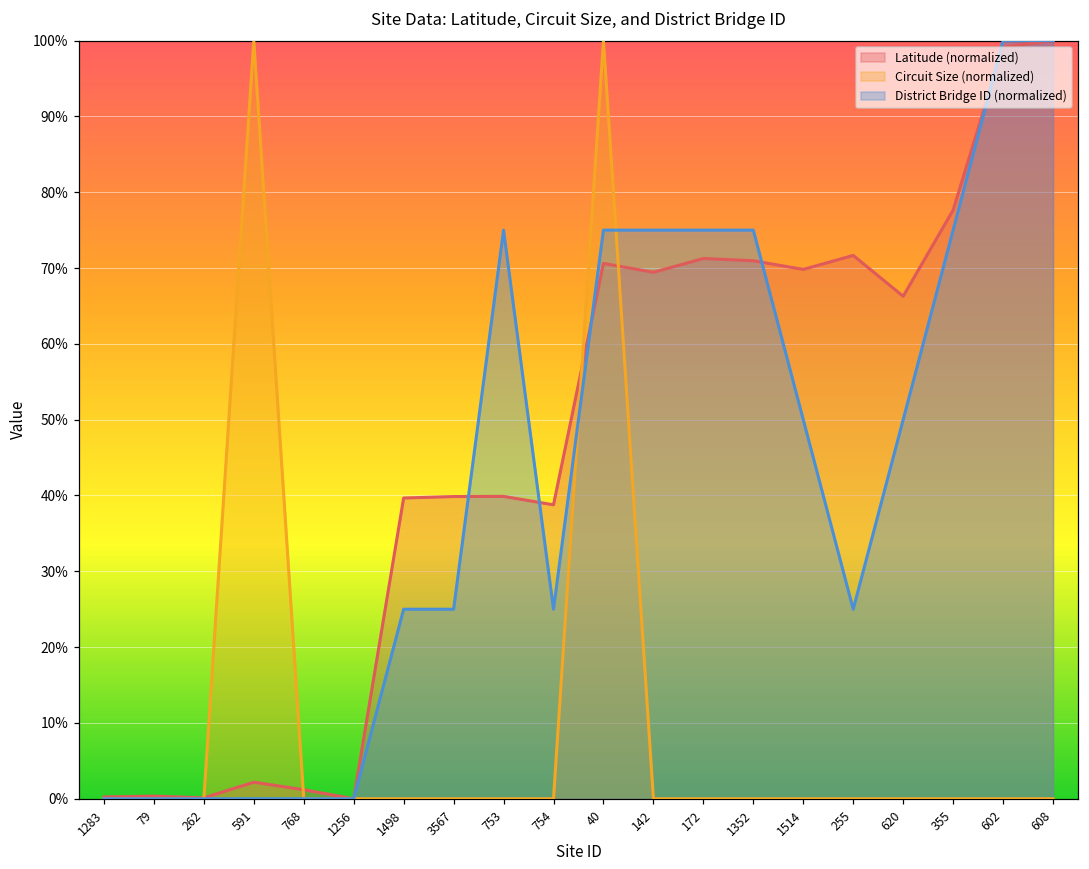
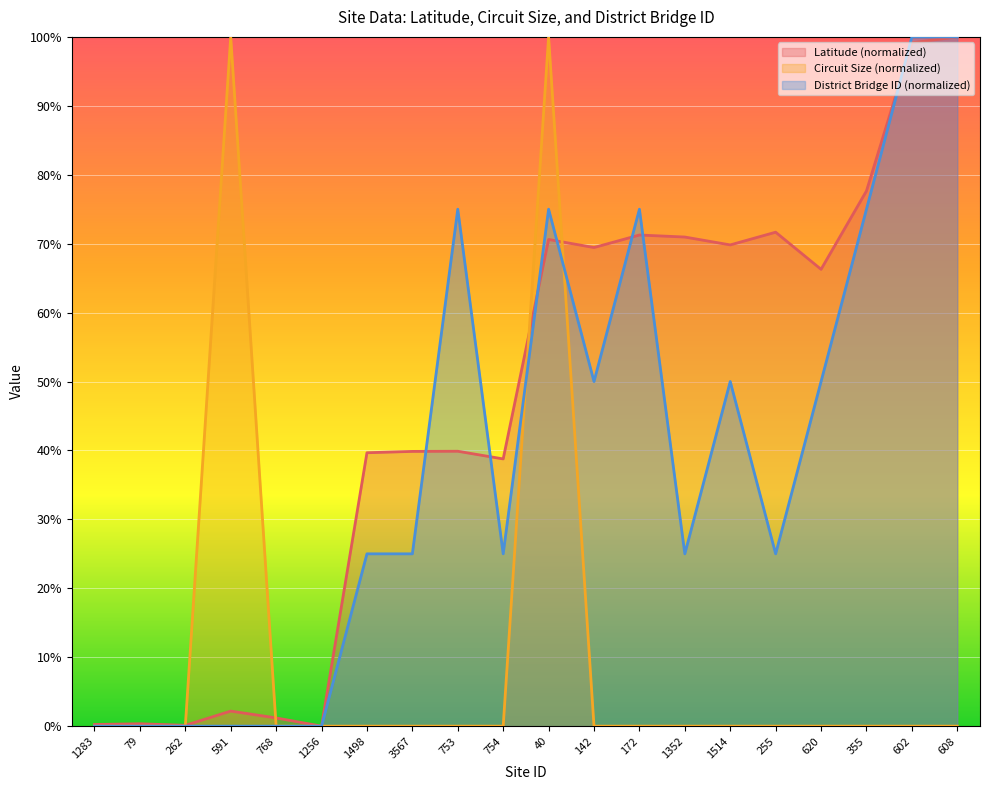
  {
    "District Bridge ID (normalized)": {
      "591": "0%",
      "1498": "25%",
      "3567": "25%",
      "753": "75%",
      "754": "25%",
      "40": "75%",
-     "142": "75%",
+     "142": "50%",
      "172": "75%",
-     "1352": "75%",
+     "1352": "25%",
      "1514": "50%",
      "255": "25%",
      "620": "50%",
      "355": "75%",
      "602": "100%"
    }
  }
